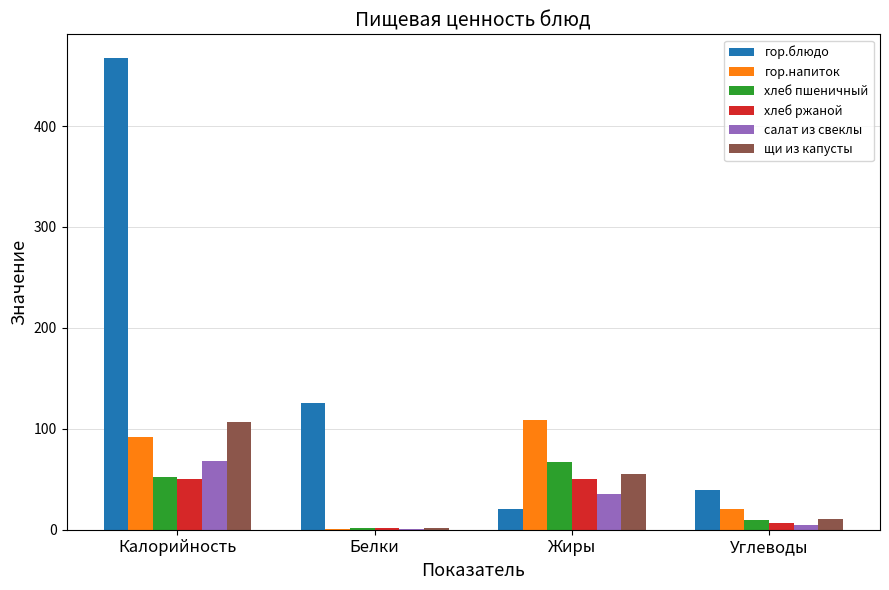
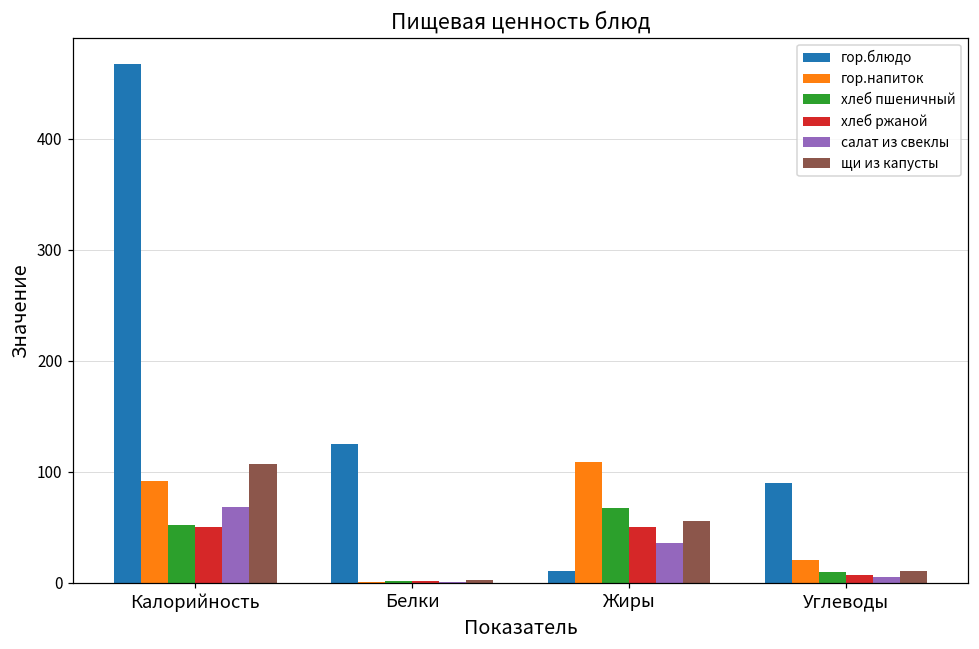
  {
    "гор.блюдо": {
      "Калорийность": 468,
      "Белки": 125,
-     "Жиры": 20,
-     "Углеводы": 40
+     "Жиры": 11,
+     "Углеводы": 90
    },
    "гор.напиток": {
      "Калорийность": 92,
      "Жиры": 108,
      "Углеводы": 20
    },
    "хлеб пшеничный": {
      "Калорийность": 52,
      "Жиры": 67,
      "Углеводы": 10
    },
    "хлеб ржаной": {
      "Калорийность": 50,
      "Жиры": 50,
      "Углеводы": 7
    },
    "салат из свеклы": {
      "Калорийность": 68,
      "Жиры": 36,
      "Углеводы": 5
    },
    "щи из капусты": {
      "Калорийность": 107,
      "Жиры": 56,
      "Углеводы": 10
    }
  }
